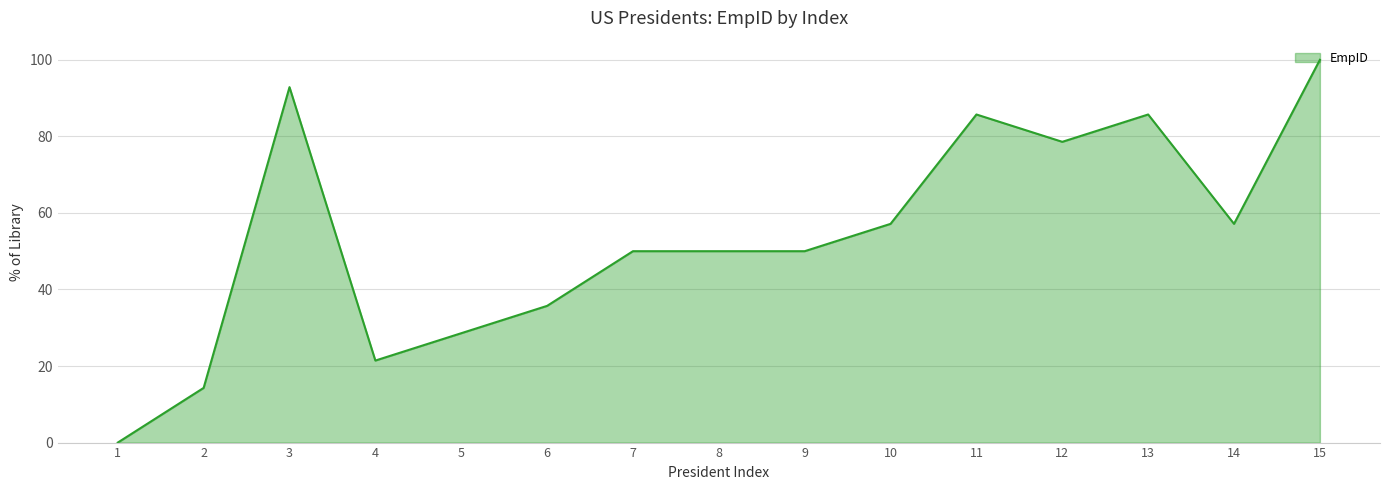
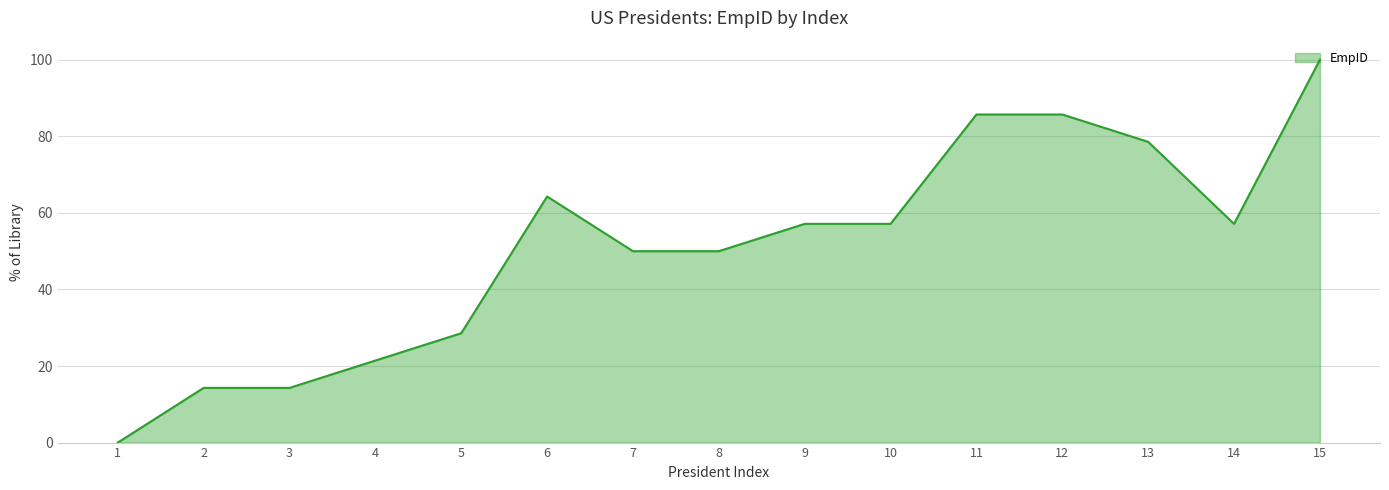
  {
    "1": 0,
    "2": 14,
-   "3": 93,
+   "3": 14,
    "4": 21,
    "5": 29,
-   "6": 36,
+   "6": 64,
    "7": 50,
    "8": 50,
-   "9": 50,
+   "9": 57,
    "10": 57,
    "11": 86,
-   "12": 79,
-   "13": 86,
+   "12": 86,
+   "13": 79,
    "14": 57,
    "15": 100
  }
